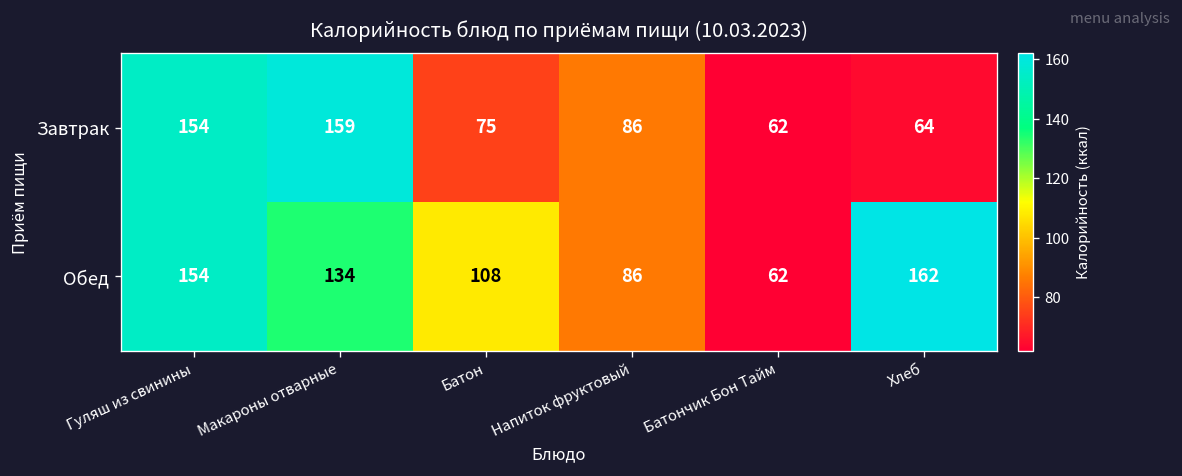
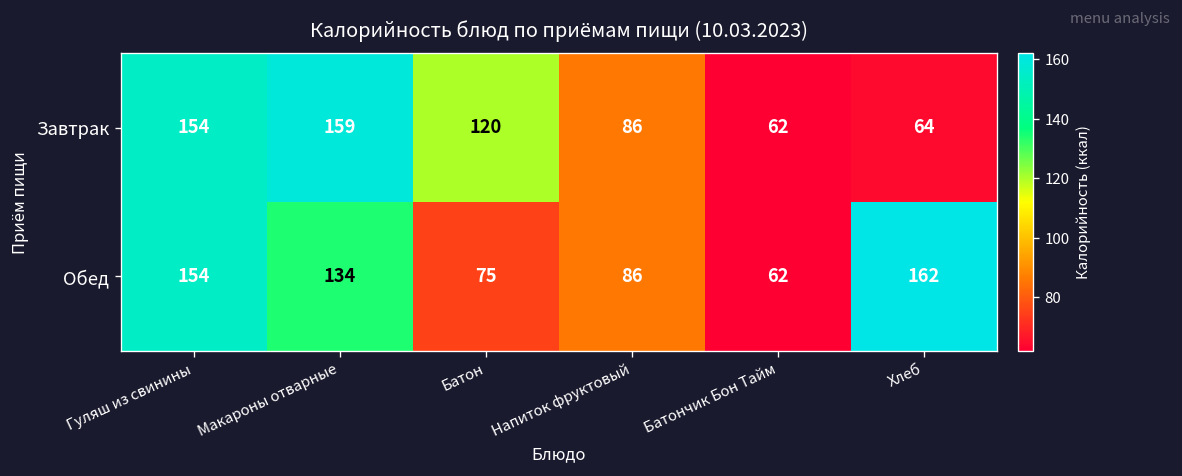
  {
    "Завтрак": {
      "Гуляш из свинины": 154,
      "Макароны отварные": 159,
-     "Батон": 75,
+     "Батон": 120,
      "Напиток фруктовый": 86,
      "Батончик Бон Тайм": 62,
      "Хлеб": 64
    },
    "Обед": {
      "Гуляш из свинины": 154,
      "Макароны отварные": 134,
-     "Батон": 108,
+     "Батон": 75,
      "Напиток фруктовый": 86,
      "Батончик Бон Тайм": 62,
      "Хлеб": 162
    }
  }
